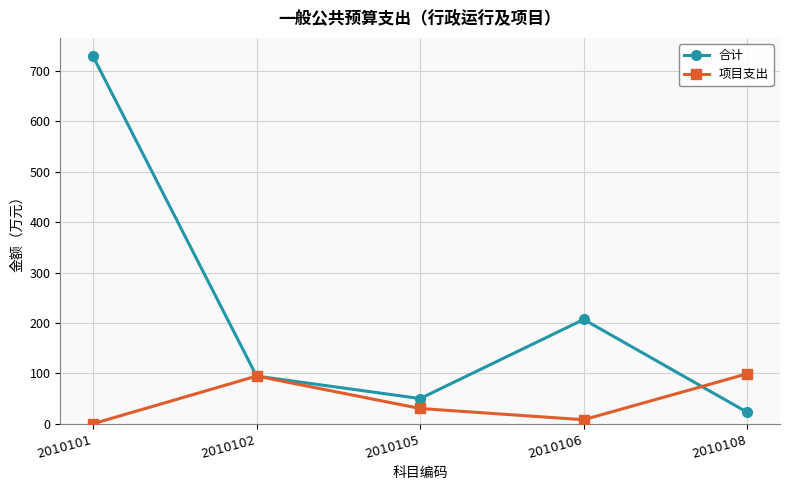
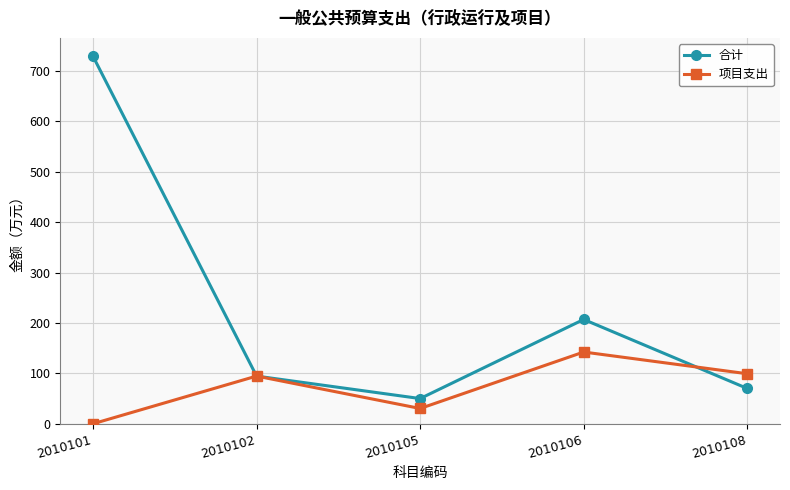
  {
    "合计": {
      "2010101": 730,
      "2010105": 50,
      "2010106": 210,
-     "2010108": 20
+     "2010108": 70
    },
    "项目支出": {
      "2010101": 0,
      "2010105": 30,
-     "2010106": 10,
+     "2010106": 140,
      "2010108": 100
    }
  }
